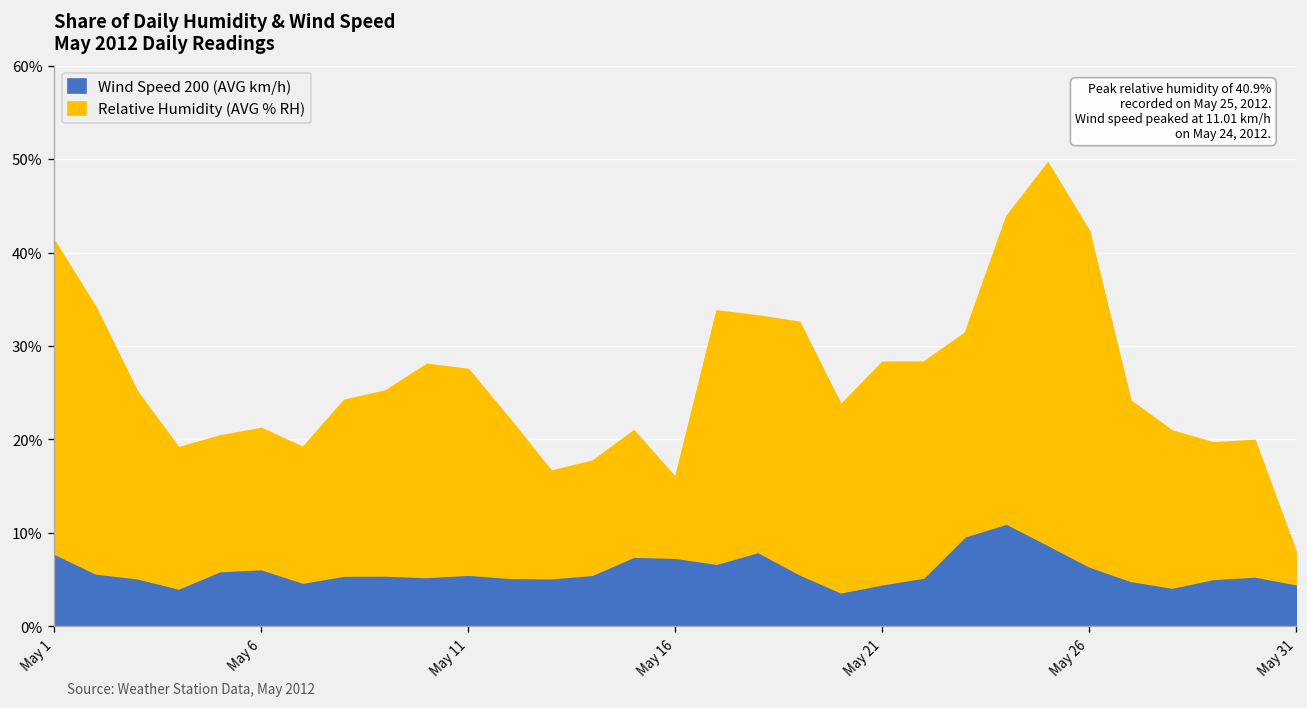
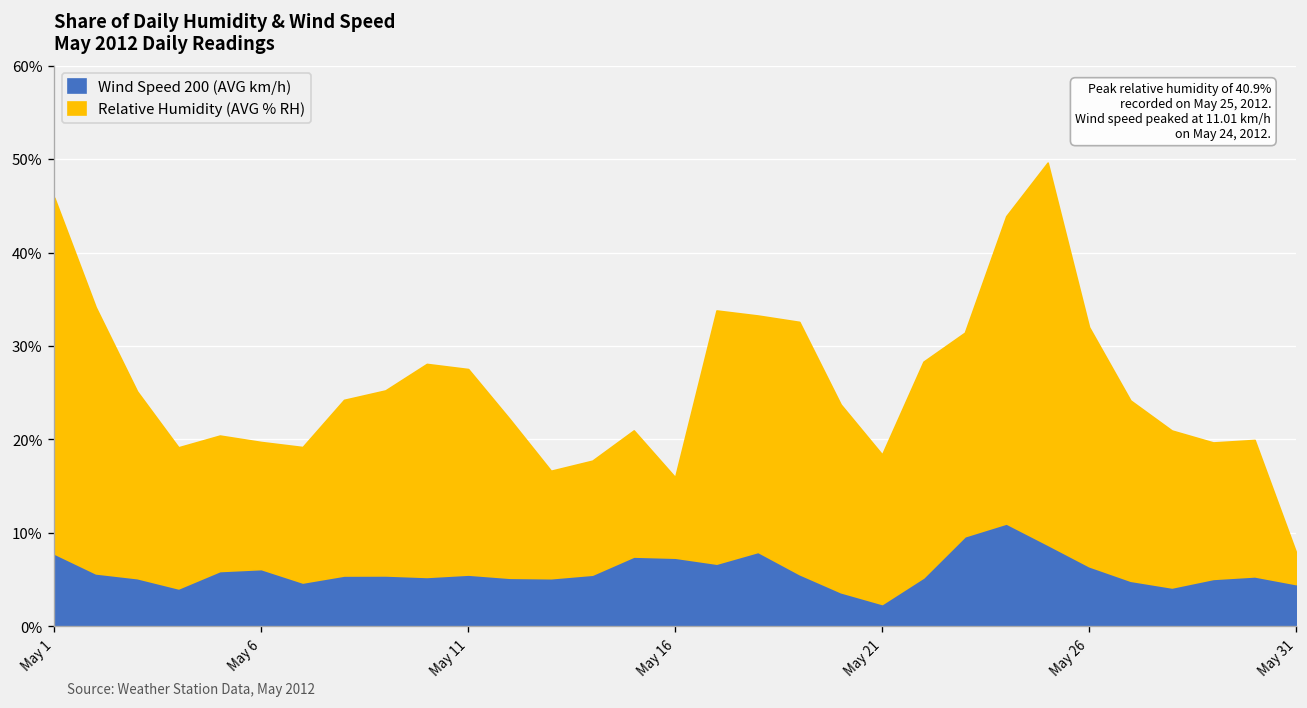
  {
    "Wind Speed 200 (AVG km/h)": {
-     "May 21": "5%"
+     "May 21": "2%"
    },
    "Relative Humidity (AVG % RH)": {
-     "May 1": "34%",
-     "May 6": "15%",
+     "May 1": "38%",
+     "May 6": "14%",
      "May 11": "22%",
      "May 16": "9%",
-     "May 21": "24%",
-     "May 26": "36%",
+     "May 21": "16%",
+     "May 26": "26%",
      "May 31": "3%"
    }
  }
